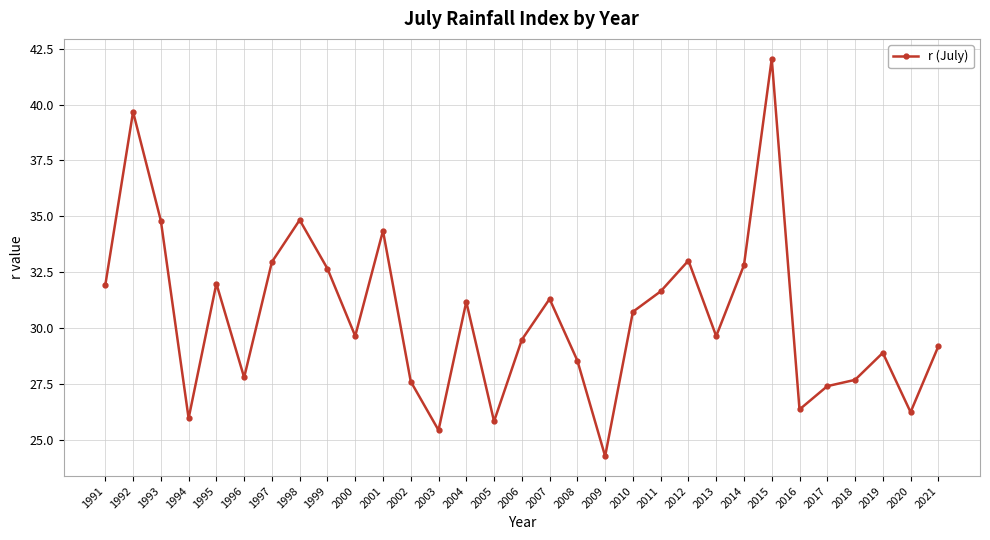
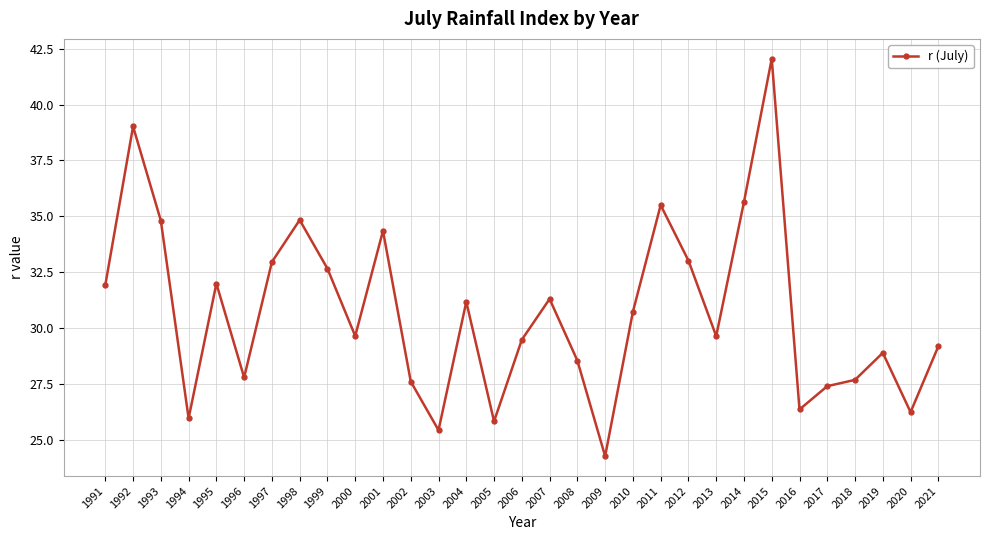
  {
    "1991": 31.9,
-   "1992": 39.7,
+   "1992": 39.0,
    "1993": 34.8,
    "1994": 26.0,
    "1995": 32.0,
    "1996": 27.8,
    "1997": 33.0,
    "1998": 34.8,
    "1999": 32.7,
    "2000": 29.6,
    "2001": 34.3,
    "2002": 27.6,
    "2003": 25.4,
    "2004": 31.2,
    "2005": 25.8,
    "2006": 29.5,
    "2007": 31.3,
    "2008": 28.5,
    "2009": 24.3,
    "2010": 30.7,
-   "2011": 31.6,
+   "2011": 35.5,
    "2012": 33.0,
    "2013": 29.6,
-   "2014": 32.8,
+   "2014": 35.6,
    "2015": 42.1,
    "2016": 26.4,
    "2017": 27.4,
    "2018": 27.7,
    "2019": 28.9,
    "2020": 26.2,
    "2021": 29.2
  }
